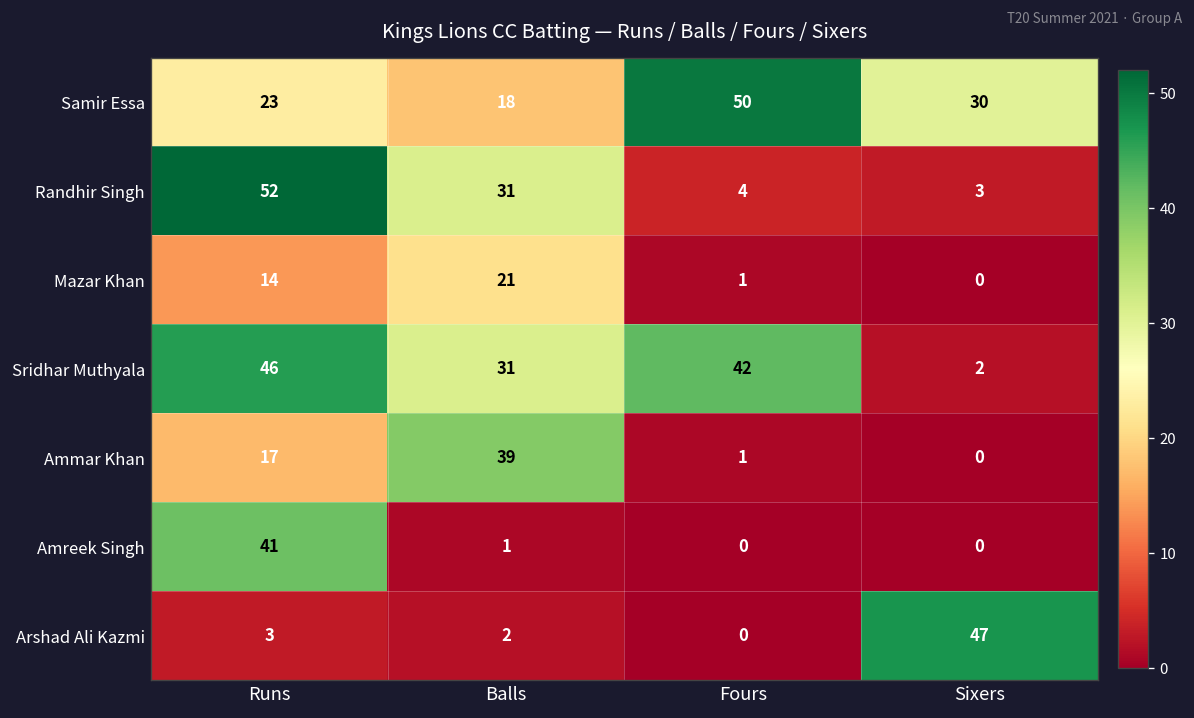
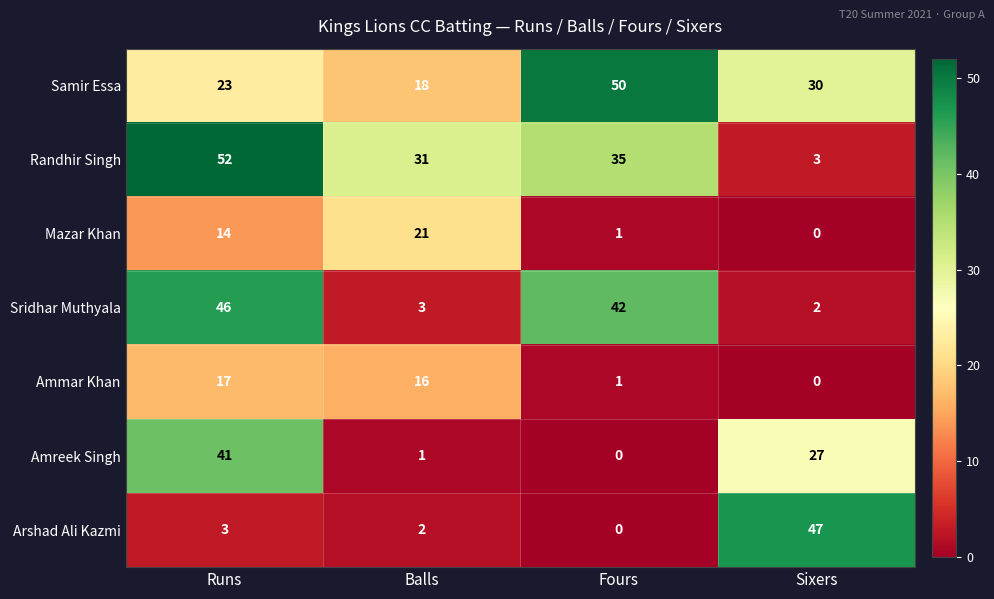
  {
    "Samir Essa": {
      "Runs": 23,
      "Balls": 18,
      "Fours": 50,
      "Sixers": 30
    },
    "Randhir Singh": {
      "Runs": 52,
      "Balls": 31,
-     "Fours": 4,
+     "Fours": 35,
      "Sixers": 3
    },
    "Mazar Khan": {
      "Runs": 14,
      "Balls": 21,
      "Fours": 1,
      "Sixers": 0
    },
    "Sridhar Muthyala": {
      "Runs": 46,
-     "Balls": 31,
+     "Balls": 3,
      "Fours": 42,
      "Sixers": 2
    },
    "Ammar Khan": {
      "Runs": 17,
-     "Balls": 39,
+     "Balls": 16,
      "Fours": 1,
      "Sixers": 0
    },
    "Amreek Singh": {
      "Runs": 41,
      "Balls": 1,
      "Fours": 0,
-     "Sixers": 0
+     "Sixers": 27
    },
    "Arshad Ali Kazmi": {
      "Runs": 3,
      "Balls": 2,
      "Fours": 0,
      "Sixers": 47
    }
  }
